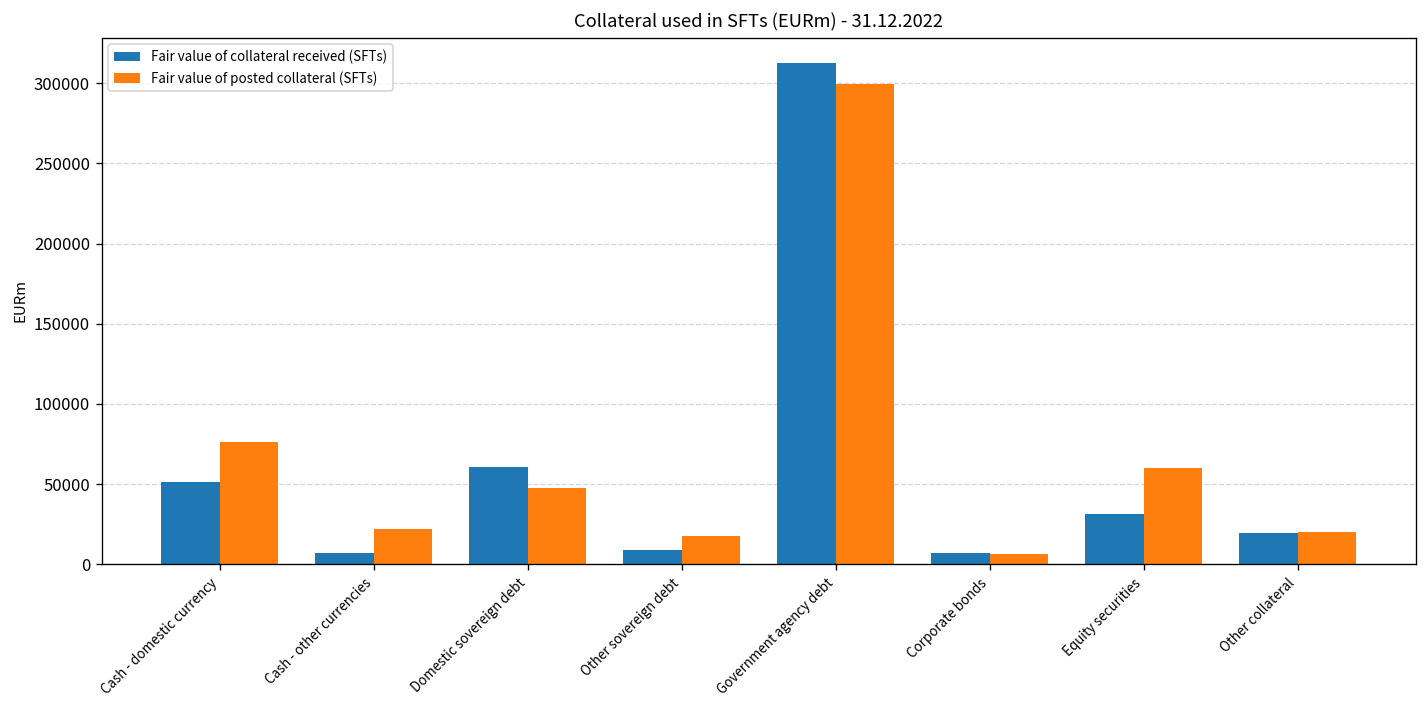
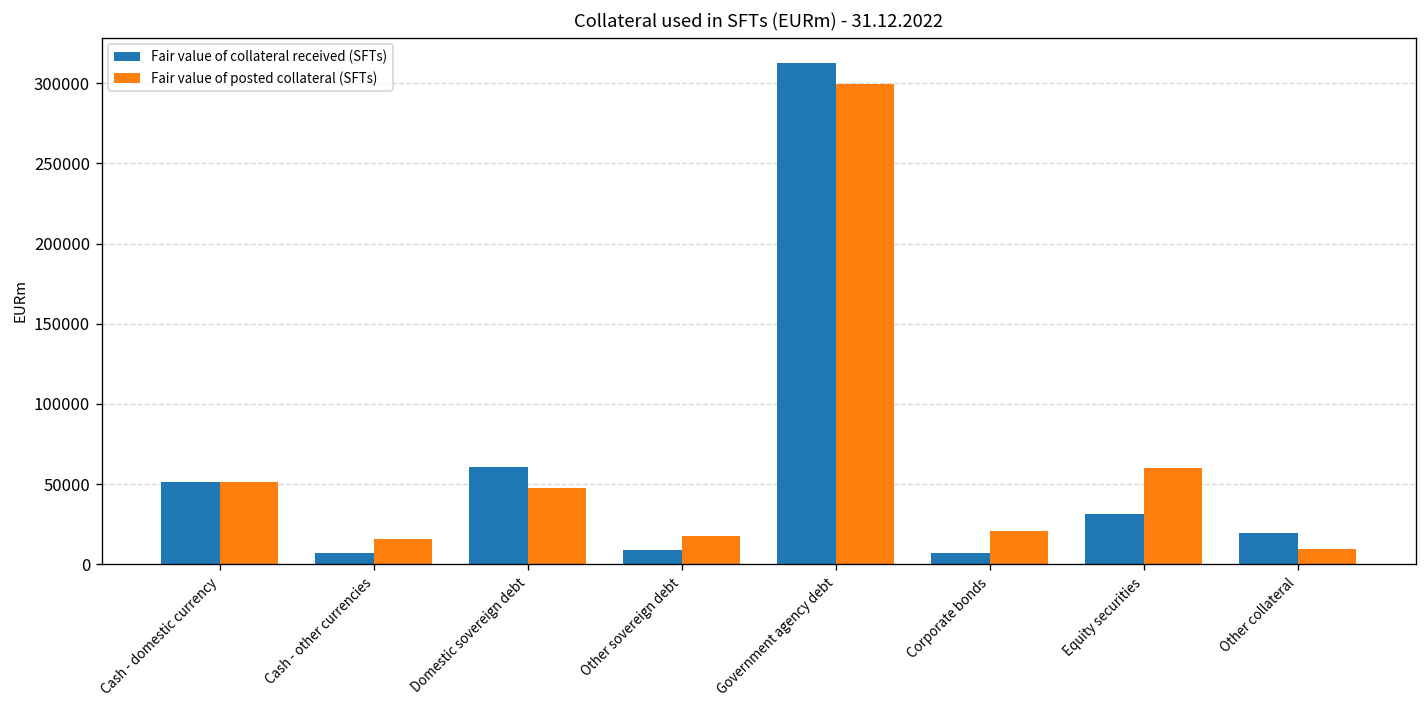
  {
    "Fair value of collateral received (SFTs)": {
      "Cash - domestic currency": 52000,
      "Cash - other currencies": 7000,
      "Domestic sovereign debt": 61000,
      "Other sovereign debt": 9000,
      "Government agency debt": 313000,
      "Corporate bonds": 7000,
      "Equity securities": 32000,
      "Other collateral": 20000
    },
    "Fair value of posted collateral (SFTs)": {
-     "Cash - domestic currency": 77000,
-     "Cash - other currencies": 22000,
+     "Cash - domestic currency": 51000,
+     "Cash - other currencies": 16000,
      "Domestic sovereign debt": 48000,
      "Other sovereign debt": 18000,
      "Government agency debt": 299000,
-     "Corporate bonds": 7000,
+     "Corporate bonds": 21000,
      "Equity securities": 60000,
-     "Other collateral": 20000
+     "Other collateral": 10000
    }
  }
